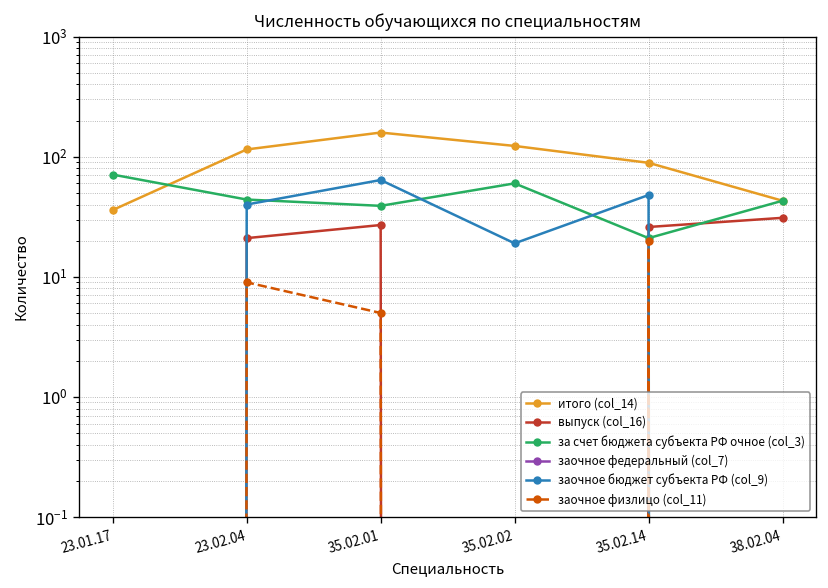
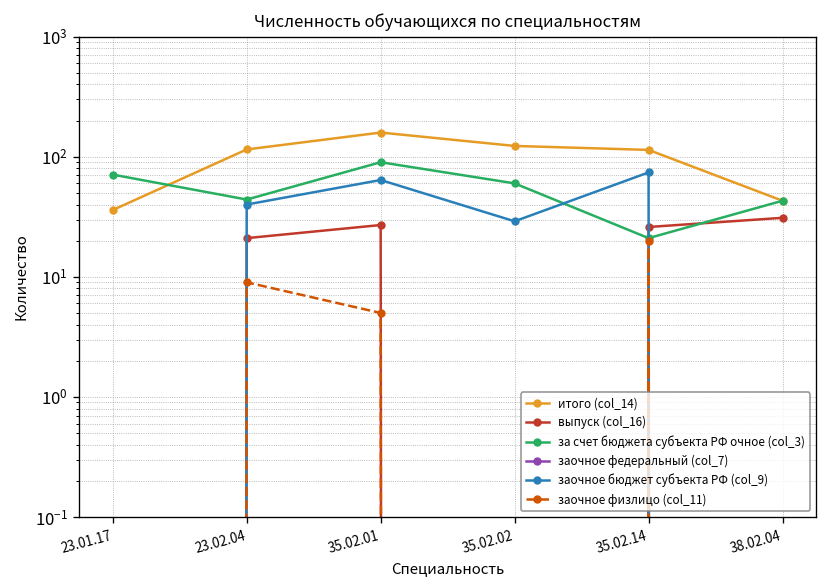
  {
    "итого (col_14)": {
      "23.01.17": 36,
      "23.02.04": 120,
      "35.02.01": 160,
      "35.02.02": 120,
-     "35.02.14": 90
+     "35.02.14": 110
    },
    "за счет бюджета субъекта РФ очное (col_3)": {
      "23.01.17": 70,
      "23.02.04": 40,
-     "35.02.01": 39,
+     "35.02.01": 90,
      "35.02.02": 60
    },
    "заочное бюджет субъекта РФ (col_9)": {
      "23.02.04": 40,
      "35.02.01": 60,
-     "35.02.02": 19,
-     "35.02.14": 50
+     "35.02.02": 29,
+     "35.02.14": 70
    }
  }
